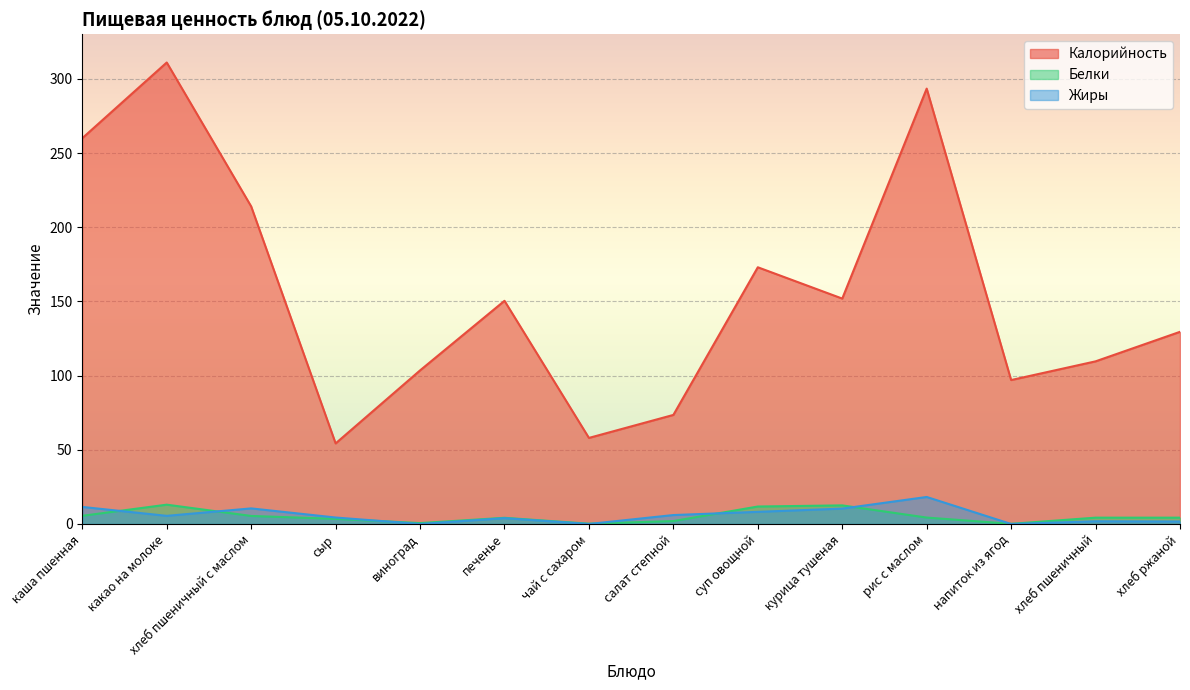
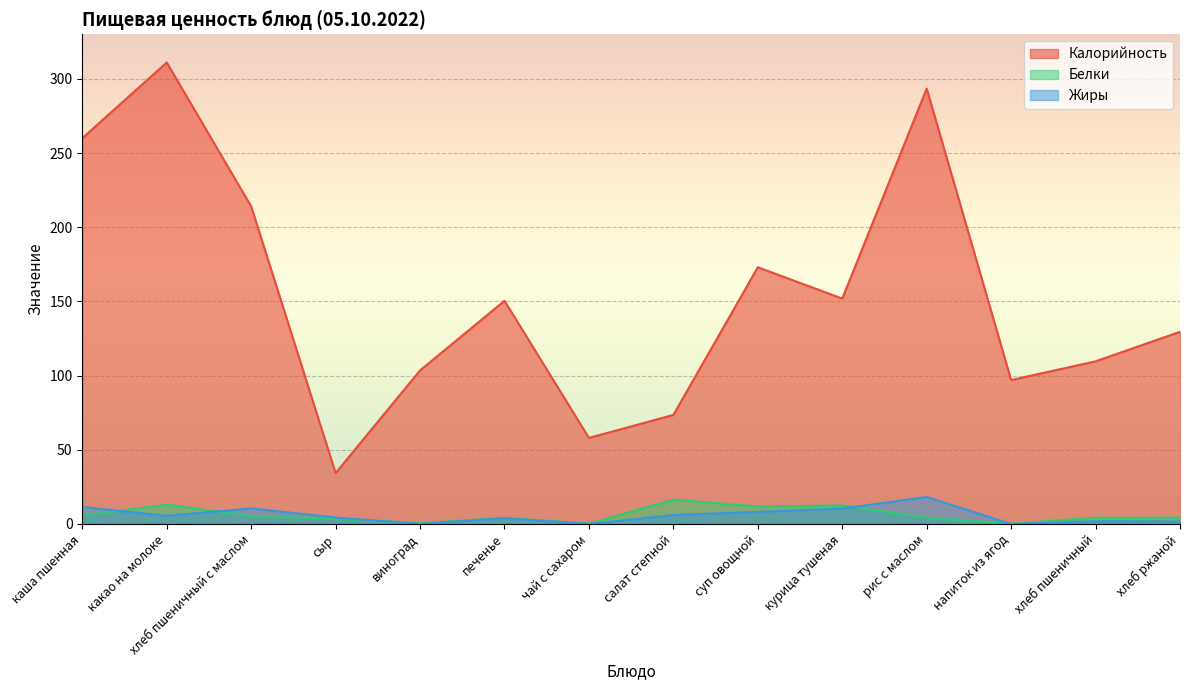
  {
    "Калорийность": {
      "каша пшенная": 260,
      "какао на молоке": 311,
      "хлеб пшеничный с маслом": 214,
-     "сыр": 54,
+     "сыр": 34,
      "виноград": 104,
      "печенье": 150,
      "чай с сахаром": 58,
      "салат степной": 74,
      "суп овощной": 173,
      "курица тушеная": 152,
      "рис с маслом": 293,
      "напиток из ягод": 97,
      "хлеб пшеничный": 110,
      "хлеб ржаной": 130
    },
    "Белки": {
      "каша пшенная": 6,
      "какао на молоке": 13,
      "хлеб пшеничный с маслом": 5,
-     "салат степной": 2,
+     "салат степной": 16,
      "суп овощной": 12,
      "курица тушеная": 13,
      "рис с маслом": 4,
      "хлеб пшеничный": 4,
      "хлеб ржаной": 4
    },
    "Жиры": {
      "каша пшенная": 12,
      "какао на молоке": 5,
      "хлеб пшеничный с маслом": 11,
      "салат степной": 6,
      "суп овощной": 8,
      "курица тушеная": 10,
      "рис с маслом": 18,
      "хлеб пшеничный": 2,
      "хлеб ржаной": 2
    }
  }
